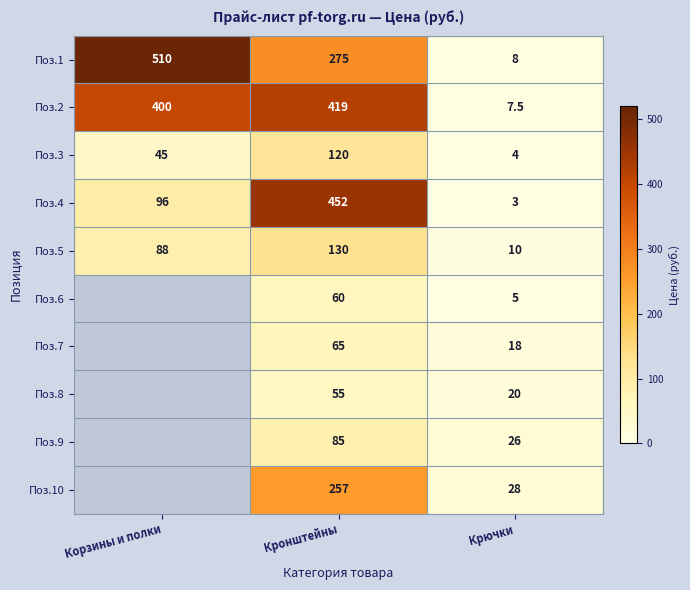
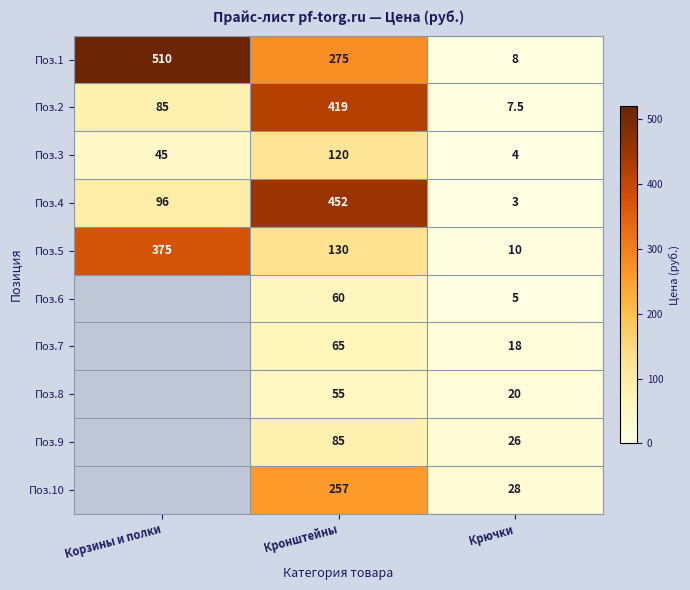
  {
    "Поз.1": {
      "Корзины и полки": 510,
      "Кронштейны": 275,
      "Крючки": 8
    },
    "Поз.2": {
-     "Корзины и полки": 400,
+     "Корзины и полки": 85,
      "Кронштейны": 419,
      "Крючки": 7.5
    },
    "Поз.3": {
      "Корзины и полки": 45,
      "Кронштейны": 120,
      "Крючки": 4
    },
    "Поз.4": {
      "Корзины и полки": 96,
      "Кронштейны": 452,
      "Крючки": 3
    },
    "Поз.5": {
-     "Корзины и полки": 88,
+     "Корзины и полки": 375,
      "Кронштейны": 130,
      "Крючки": 10
    },
    "Поз.6": {
      "Кронштейны": 60,
      "Крючки": 5
    },
    "Поз.7": {
      "Кронштейны": 65,
      "Крючки": 18
    },
    "Поз.8": {
      "Кронштейны": 55,
      "Крючки": 20
    },
    "Поз.9": {
      "Кронштейны": 85,
      "Крючки": 26
    },
    "Поз.10": {
      "Кронштейны": 257,
      "Крючки": 28
    }
  }
